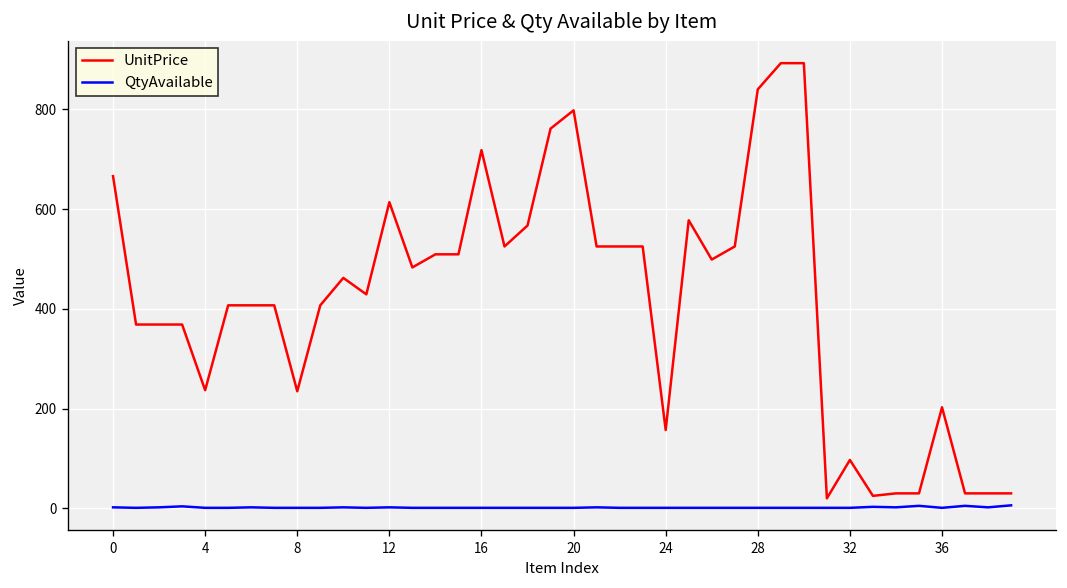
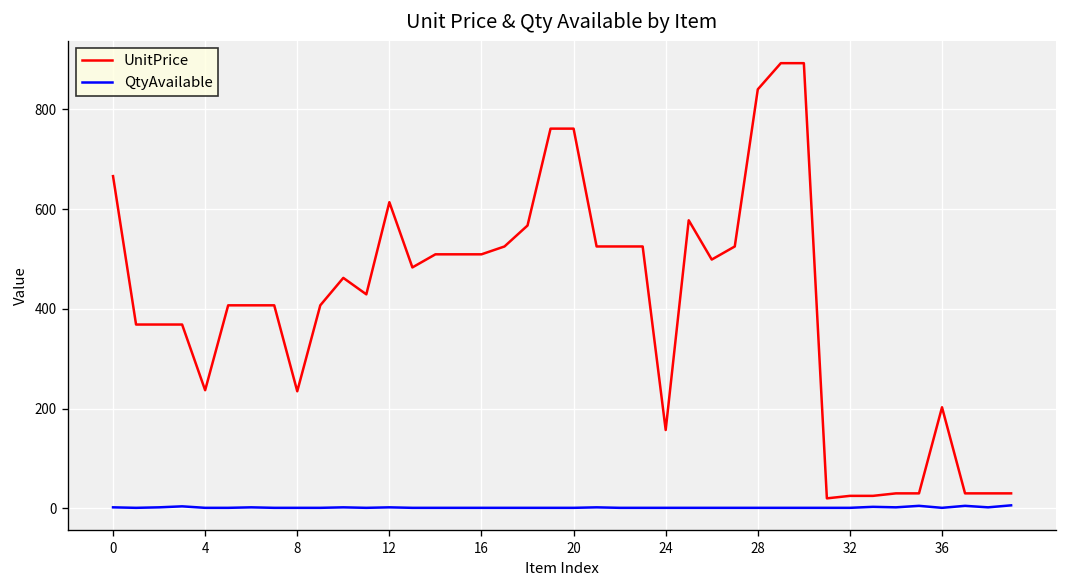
  {
    "UnitPrice": {
      "0": 670,
      "4": 240,
      "8": 230,
      "12": 610,
-     "16": 720,
-     "20": 800,
+     "16": 510,
+     "20": 760,
      "24": 160,
      "28": 840,
-     "32": 100,
+     "32": 30,
      "36": 200
    },
    "QtyAvailable": {
      "0": 0,
      "4": 0,
      "8": 0,
      "12": 0,
      "16": 0,
      "20": 0,
      "24": 0,
      "28": 0,
      "32": 0,
      "36": 0
    }
  }
